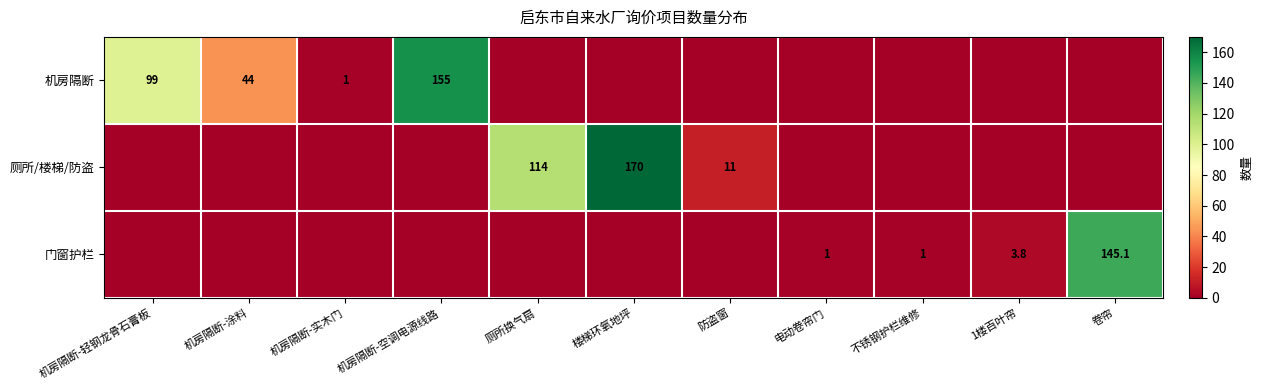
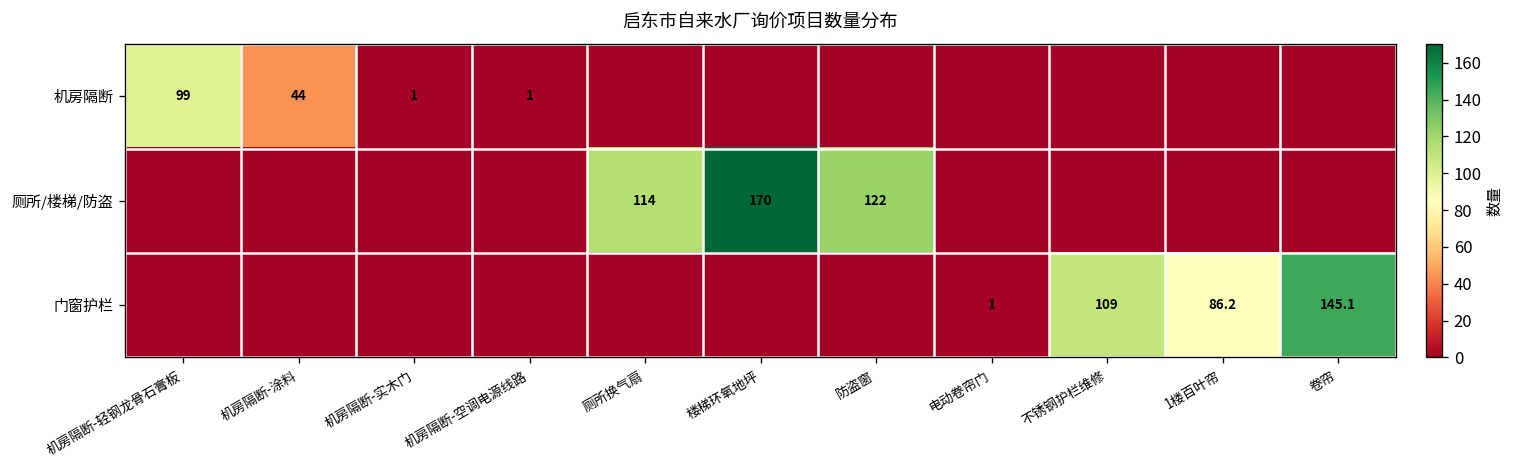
  {
    "机房隔断": {
      "机房隔断-轻钢龙骨石膏板": 99,
      "机房隔断-涂料": 44,
      "机房隔断-实木门": 1,
-     "机房隔断-空调电源线路": 155
+     "机房隔断-空调电源线路": 1
    },
    "厕所/楼梯/防盗": {
      "厕所换气扇": 114,
      "楼梯环氧地坪": 170,
-     "防盗窗": 11
+     "防盗窗": 122
    },
    "门窗护栏": {
      "电动卷帘门": 1,
-     "不锈钢护栏维修": 1,
-     "1楼百叶帘": 3.8,
+     "不锈钢护栏维修": 109,
+     "1楼百叶帘": 86.2,
      "卷帘": 145.1
    }
  }
